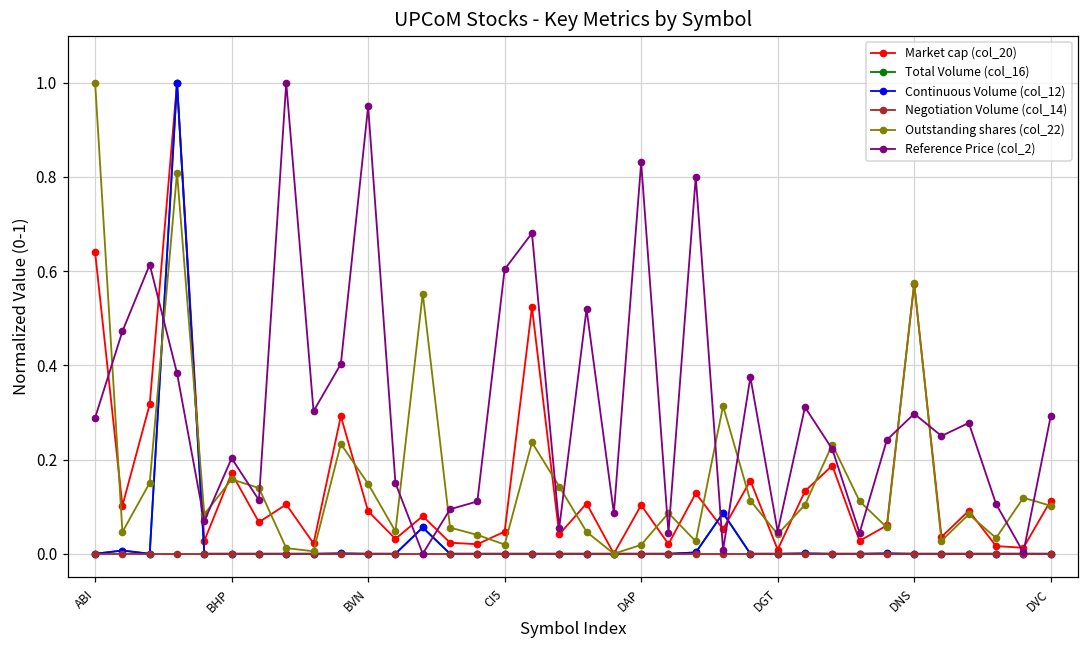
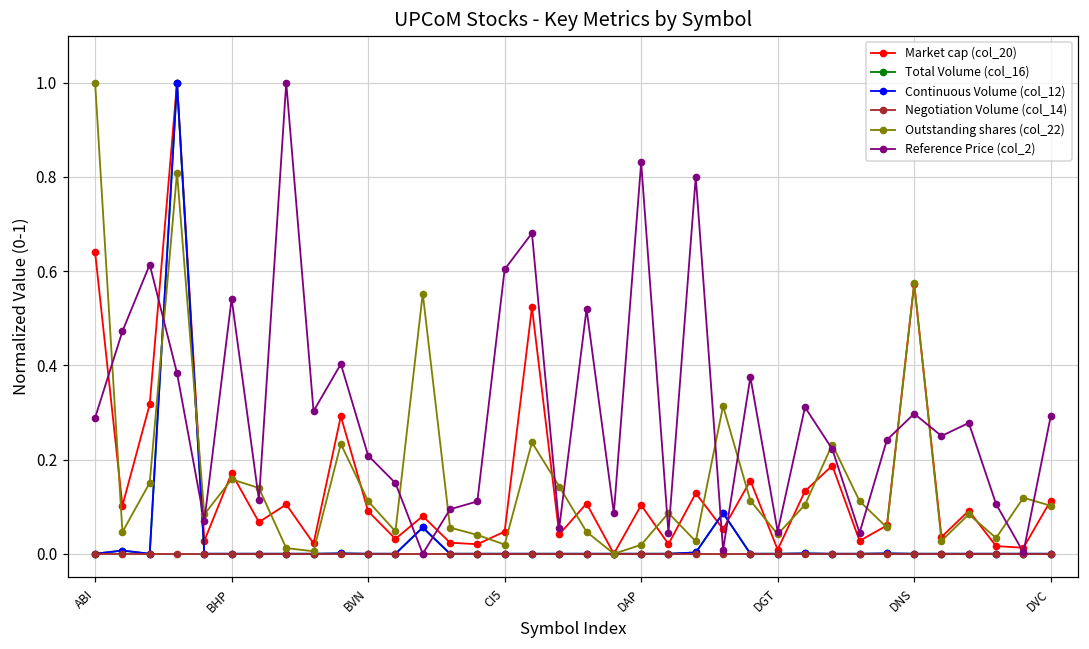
  {
    "Market cap (col_20)": {
      "ABI": 0.64,
      "BHP": 0.17,
      "BVN": 0.09,
      "CI5": 0.05,
      "DAP": 0.10,
      "DGT": 0.01,
      "DVC": 0.11
    },
    "Outstanding shares (col_22)": {
      "ABI": 1.00,
      "BHP": 0.16,
-     "BVN": 0.15,
+     "BVN": 0.11,
      "CI5": 0.02,
      "DAP": 0.02,
      "DVC": 0.10
    },
    "Reference Price (col_2)": {
      "ABI": 0.29,
-     "BHP": 0.20,
-     "BVN": 0.95,
+     "BHP": 0.54,
+     "BVN": 0.21,
      "CI5": 0.60,
      "DAP": 0.83,
      "DNS": 0.30,
      "DVC": 0.29
    }
  }
